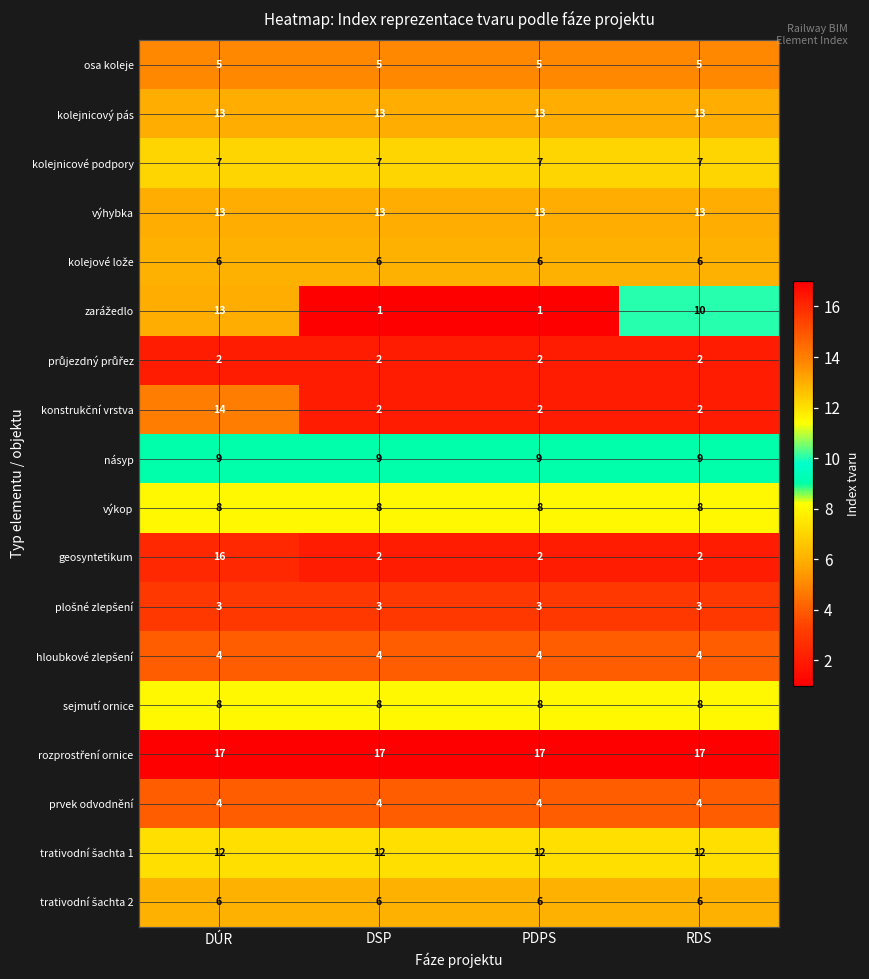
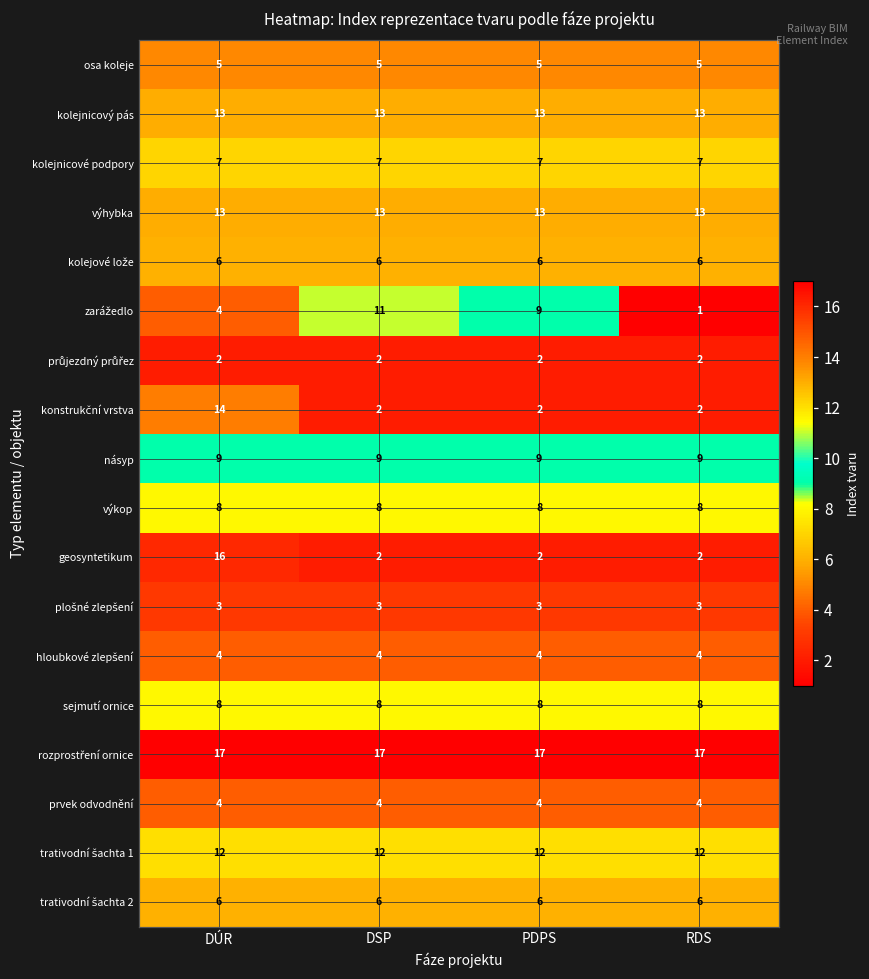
  {
    "osa koleje": {
      "DÚR": 5,
      "DSP": 5,
      "PDPS": 5,
      "RDS": 5
    },
    "kolejnicový pás": {
      "DÚR": 13,
      "DSP": 13,
      "PDPS": 13,
      "RDS": 13
    },
    "kolejnicové podpory": {
      "DÚR": 7,
      "DSP": 7,
      "PDPS": 7,
      "RDS": 7
    },
    "výhybka": {
      "DÚR": 13,
      "DSP": 13,
      "PDPS": 13,
      "RDS": 13
    },
    "kolejové lože": {
      "DÚR": 6,
      "DSP": 6,
      "PDPS": 6,
      "RDS": 6
    },
    "zarážedlo": {
-     "DÚR": 13,
-     "DSP": 1,
-     "PDPS": 1,
-     "RDS": 10
+     "DÚR": 4,
+     "DSP": 11,
+     "PDPS": 9,
+     "RDS": 1
    },
    "průjezdný průřez": {
      "DÚR": 2,
      "DSP": 2,
      "PDPS": 2,
      "RDS": 2
    },
    "konstrukční vrstva": {
      "DÚR": 14,
      "DSP": 2,
      "PDPS": 2,
      "RDS": 2
    },
    "násyp": {
      "DÚR": 9,
      "DSP": 9,
      "PDPS": 9,
      "RDS": 9
    },
    "výkop": {
      "DÚR": 8,
      "DSP": 8,
      "PDPS": 8,
      "RDS": 8
    },
    "geosyntetikum": {
      "DÚR": 16,
      "DSP": 2,
      "PDPS": 2,
      "RDS": 2
    },
    "plošné zlepšení": {
      "DÚR": 3,
      "DSP": 3,
      "PDPS": 3,
      "RDS": 3
    },
    "hloubkové zlepšení": {
      "DÚR": 4,
      "DSP": 4,
      "PDPS": 4,
      "RDS": 4
    },
    "sejmutí ornice": {
      "DÚR": 8,
      "DSP": 8,
      "PDPS": 8,
      "RDS": 8
    },
    "rozprostření ornice": {
      "DÚR": 17,
      "DSP": 17,
      "PDPS": 17,
      "RDS": 17
    },
    "prvek odvodnění": {
      "DÚR": 4,
      "DSP": 4,
      "PDPS": 4,
      "RDS": 4
    },
    "trativodní šachta 1": {
      "DÚR": 12,
      "DSP": 12,
      "PDPS": 12,
      "RDS": 12
    },
    "trativodní šachta 2": {
      "DÚR": 6,
      "DSP": 6,
      "PDPS": 6,
      "RDS": 6
    }
  }
